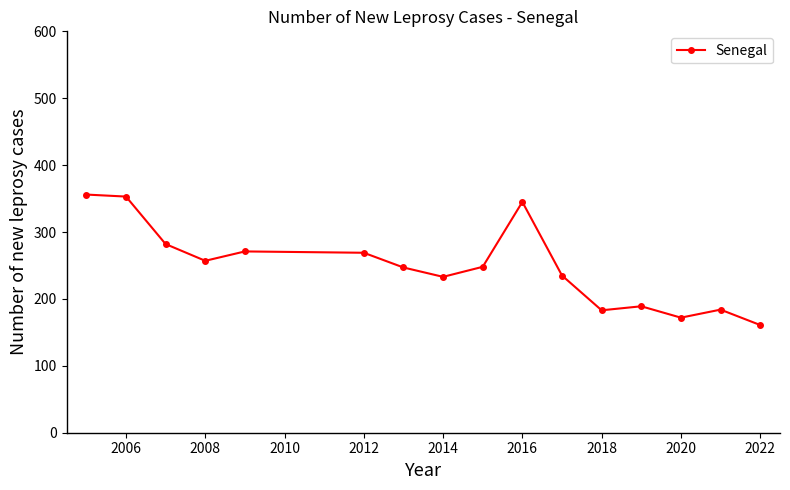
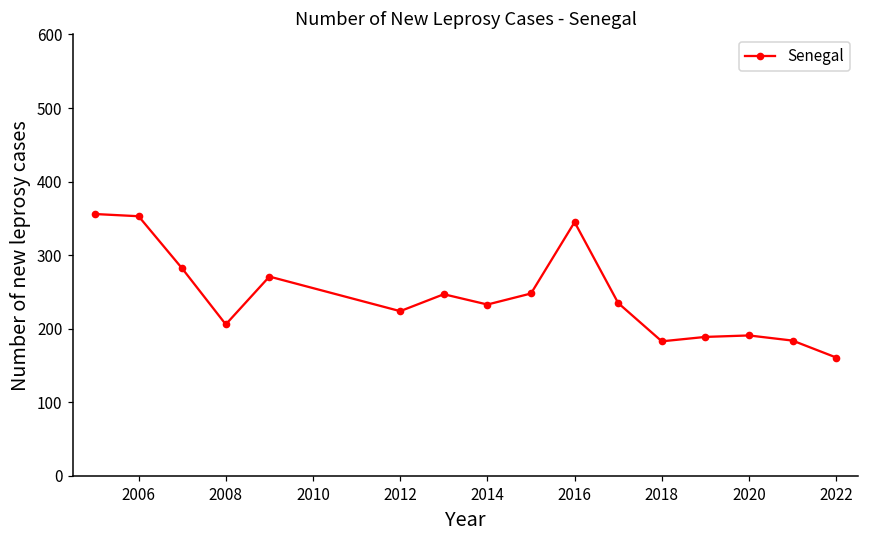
  {
    "2006": 350,
-   "2008": 260,
-   "2012": 270,
+   "2008": 210,
+   "2012": 220,
    "2014": 230,
    "2016": 350,
    "2018": 180,
-   "2020": 170,
+   "2020": 190,
    "2022": 160
  }
